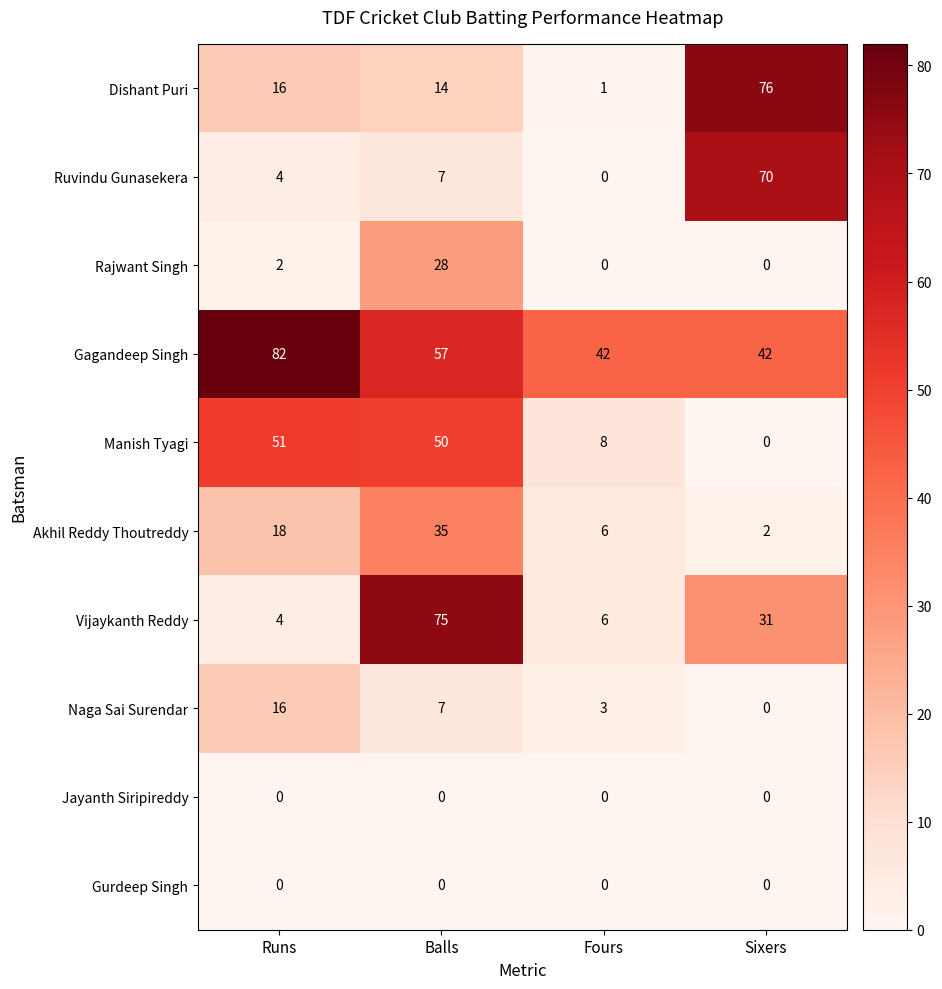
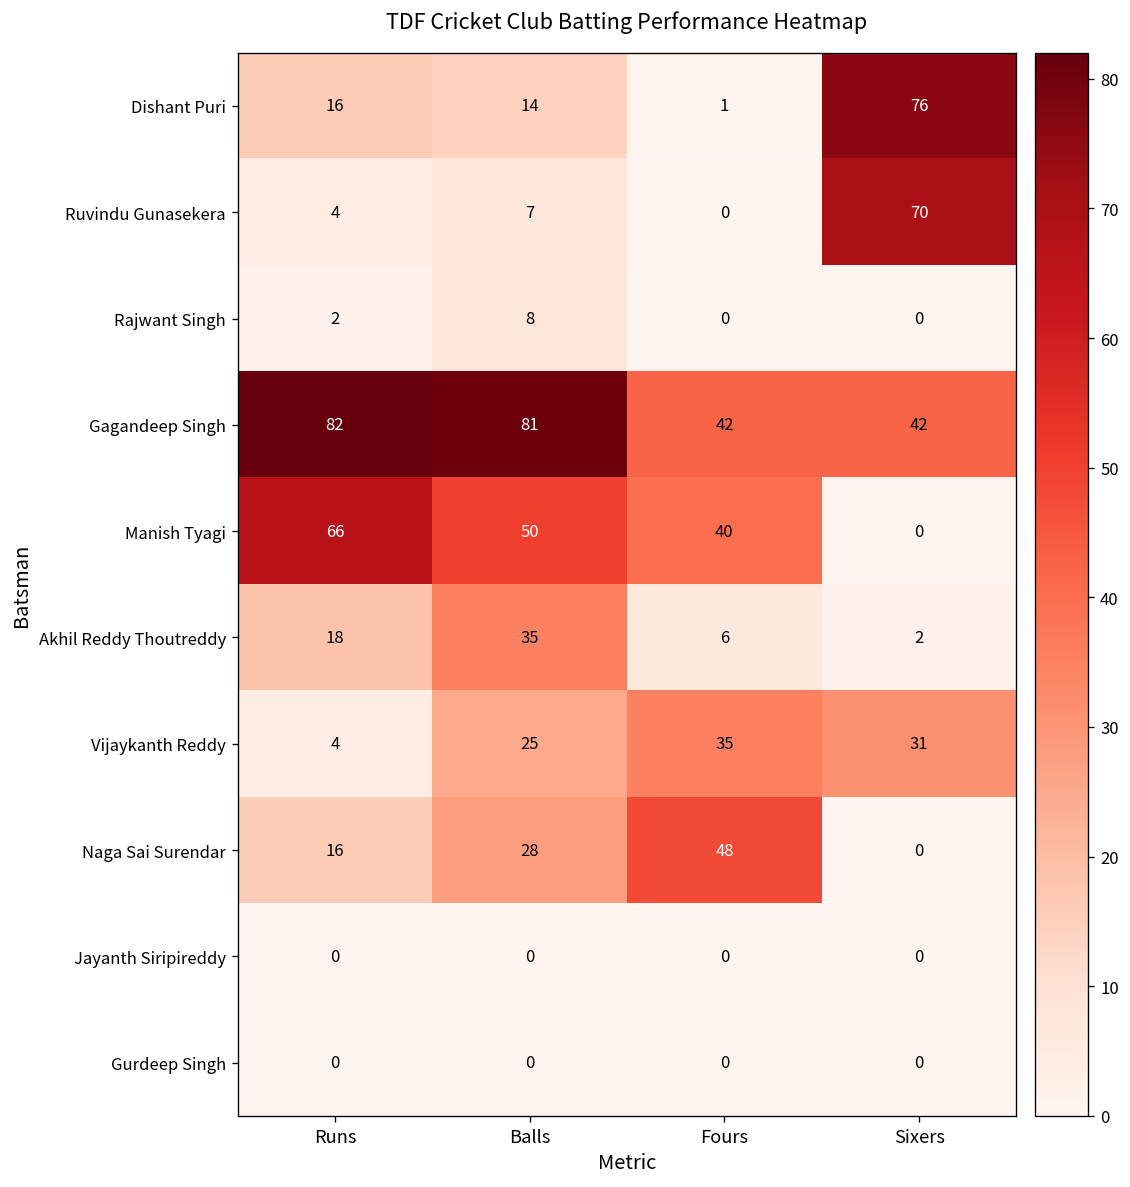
  {
    "Dishant Puri": {
      "Runs": 16,
      "Balls": 14,
      "Fours": 1,
      "Sixers": 76
    },
    "Ruvindu Gunasekera": {
      "Runs": 4,
      "Balls": 7,
      "Fours": 0,
      "Sixers": 70
    },
    "Rajwant Singh": {
      "Runs": 2,
-     "Balls": 28,
+     "Balls": 8,
      "Fours": 0,
      "Sixers": 0
    },
    "Gagandeep Singh": {
      "Runs": 82,
-     "Balls": 57,
+     "Balls": 81,
      "Fours": 42,
      "Sixers": 42
    },
    "Manish Tyagi": {
-     "Runs": 51,
+     "Runs": 66,
      "Balls": 50,
-     "Fours": 8,
+     "Fours": 40,
      "Sixers": 0
    },
    "Akhil Reddy Thoutreddy": {
      "Runs": 18,
      "Balls": 35,
      "Fours": 6,
      "Sixers": 2
    },
    "Vijaykanth Reddy": {
      "Runs": 4,
-     "Balls": 75,
-     "Fours": 6,
+     "Balls": 25,
+     "Fours": 35,
      "Sixers": 31
    },
    "Naga Sai Surendar": {
      "Runs": 16,
-     "Balls": 7,
-     "Fours": 3,
+     "Balls": 28,
+     "Fours": 48,
      "Sixers": 0
    },
    "Jayanth Siripireddy": {
      "Runs": 0,
      "Balls": 0,
      "Fours": 0,
      "Sixers": 0
    },
    "Gurdeep Singh": {
      "Runs": 0,
      "Balls": 0,
      "Fours": 0,
      "Sixers": 0
    }
  }
